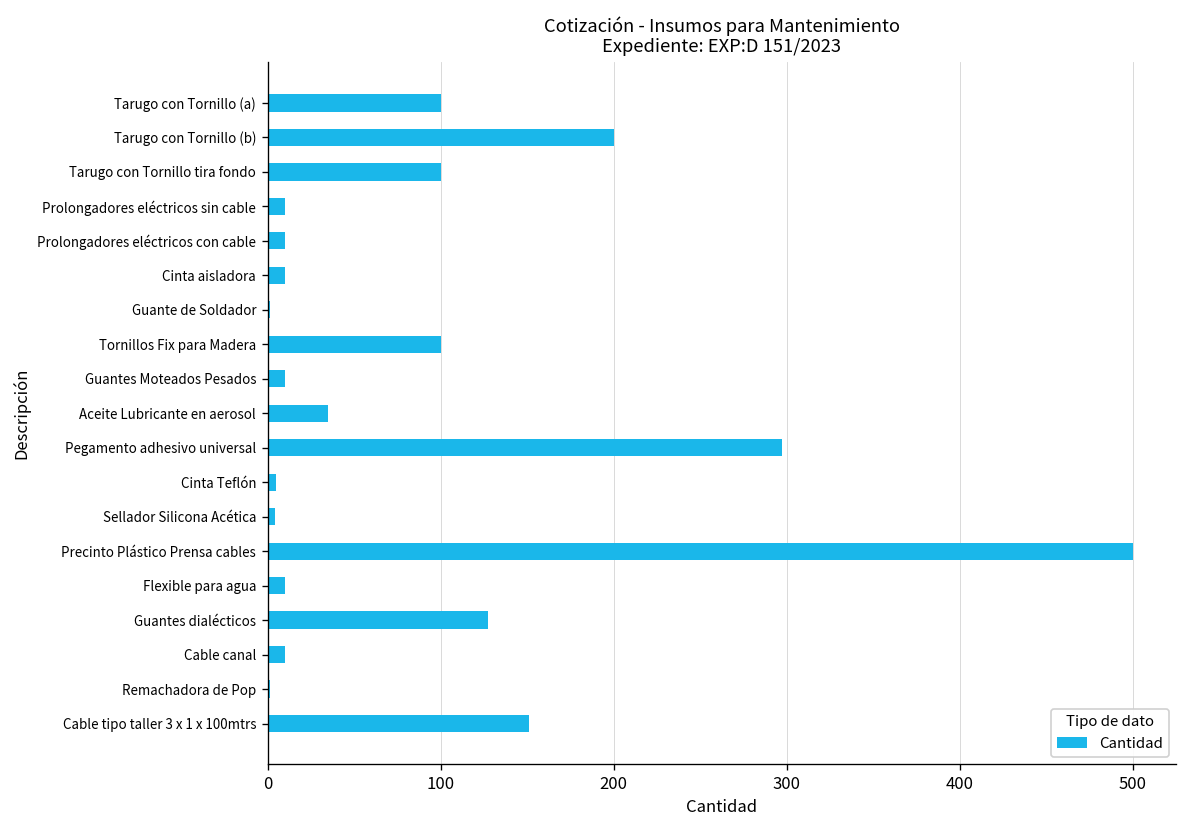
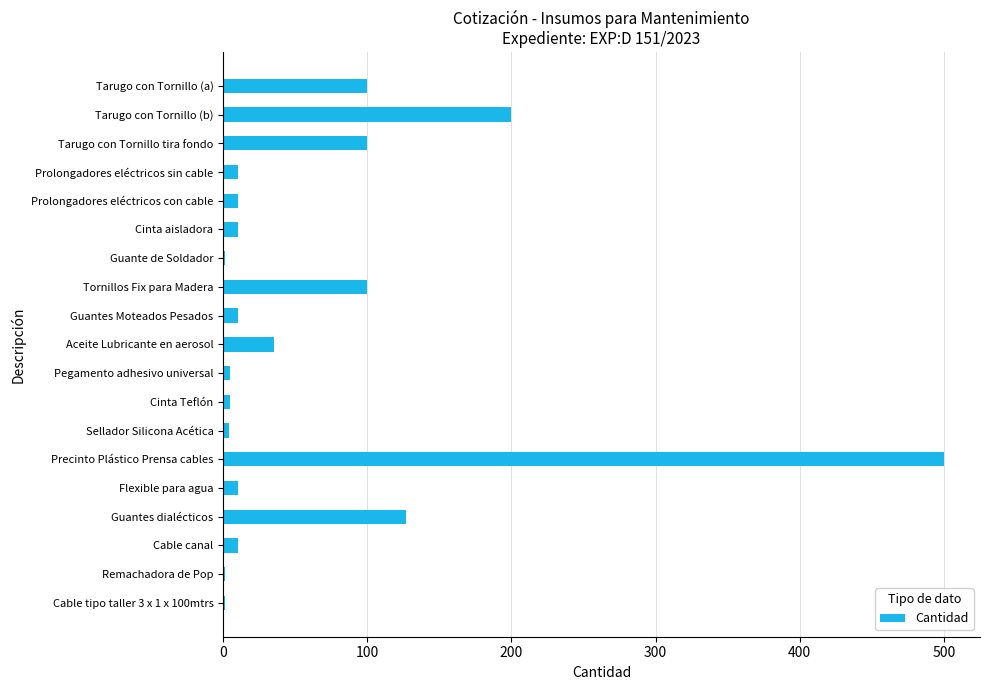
  {
    "Tarugo con Tornillo (a)": 100,
    "Tarugo con Tornillo (b)": 200,
    "Tarugo con Tornillo tira fondo": 100,
    "Prolongadores eléctricos sin cable": 10,
    "Prolongadores eléctricos con cable": 10,
    "Cinta aisladora": 10,
    "Tornillos Fix para Madera": 100,
    "Guantes Moteados Pesados": 10,
    "Aceite Lubricante en aerosol": 35,
-   "Pegamento adhesivo universal": 297,
+   "Pegamento adhesivo universal": 5,
    "Cinta Teflón": 5,
    "Sellador Silicona Acética": 4,
    "Precinto Plástico Prensa cables": 500,
    "Flexible para agua": 10,
    "Guantes dialécticos": 127,
    "Cable canal": 10,
-   "Cable tipo taller 3 x 1 x 100mtrs": 151
+   "Cable tipo taller 3 x 1 x 100mtrs": 1
  }
